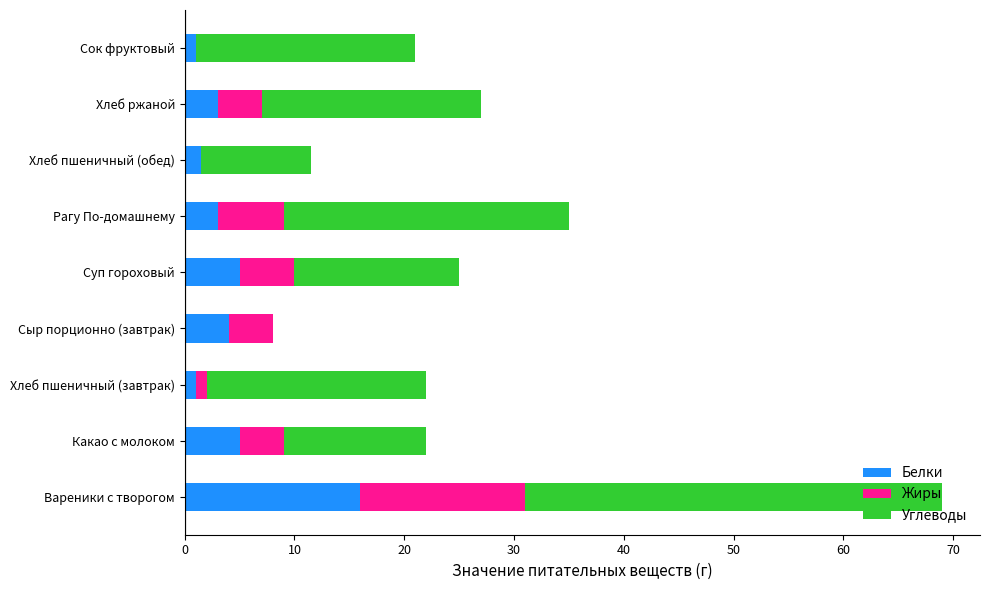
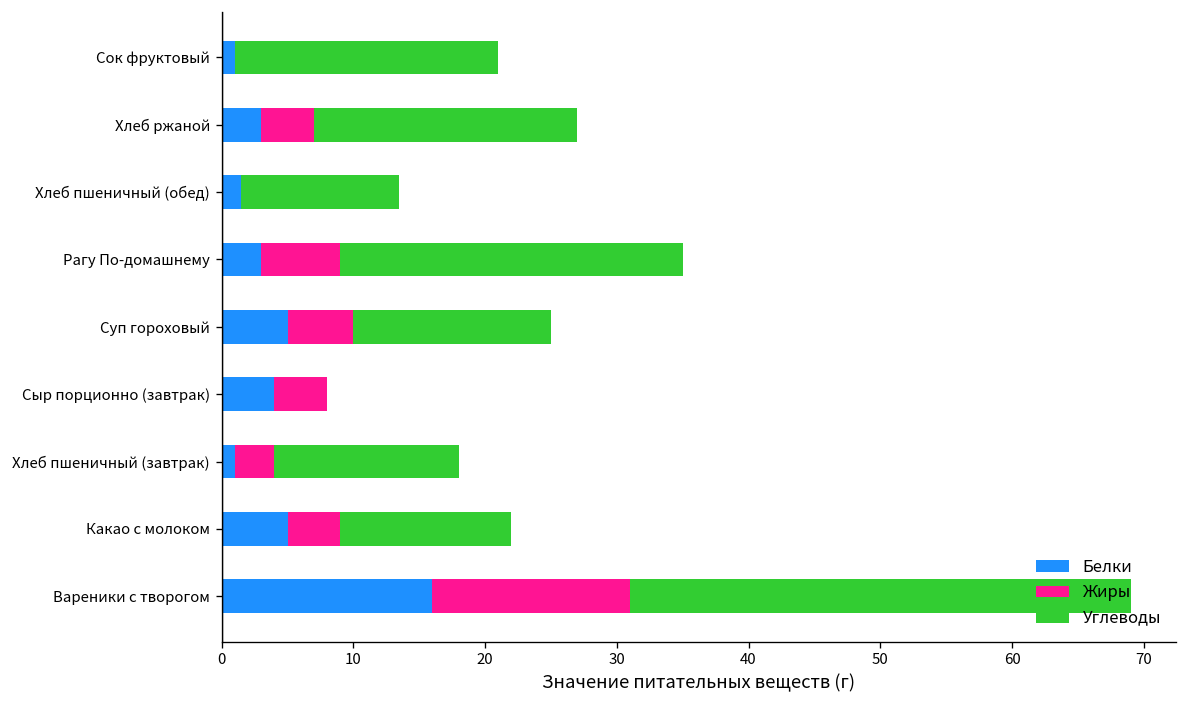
  {
    "Белки": {
      "Сок фруктовый": 1,
      "Хлеб ржаной": 3,
      "Хлеб пшеничный (обед)": 1.5,
      "Рагу По-домашнему": 3,
      "Суп гороховый": 5,
      "Сыр порционно (завтрак)": 4,
      "Хлеб пшеничный (завтрак)": 1,
      "Какао с молоком": 5,
      "Вареники с творогом": 16
    },
    "Жиры": {
      "Сок фруктовый": 0,
      "Хлеб ржаной": 4,
      "Хлеб пшеничный (обед)": 0,
      "Рагу По-домашнему": 6,
      "Суп гороховый": 5,
      "Сыр порционно (завтрак)": 4,
-     "Хлеб пшеничный (завтрак)": 1,
+     "Хлеб пшеничный (завтрак)": 3,
      "Какао с молоком": 4,
      "Вареники с творогом": 15
    },
    "Углеводы": {
      "Сок фруктовый": 20,
      "Хлеб ржаной": 20,
-     "Хлеб пшеничный (обед)": 10,
+     "Хлеб пшеничный (обед)": 12,
      "Рагу По-домашнему": 26,
      "Суп гороховый": 15,
      "Сыр порционно (завтрак)": 0,
-     "Хлеб пшеничный (завтрак)": 20,
+     "Хлеб пшеничный (завтрак)": 14,
      "Какао с молоком": 13,
      "Вареники с творогом": 38
    }
  }
